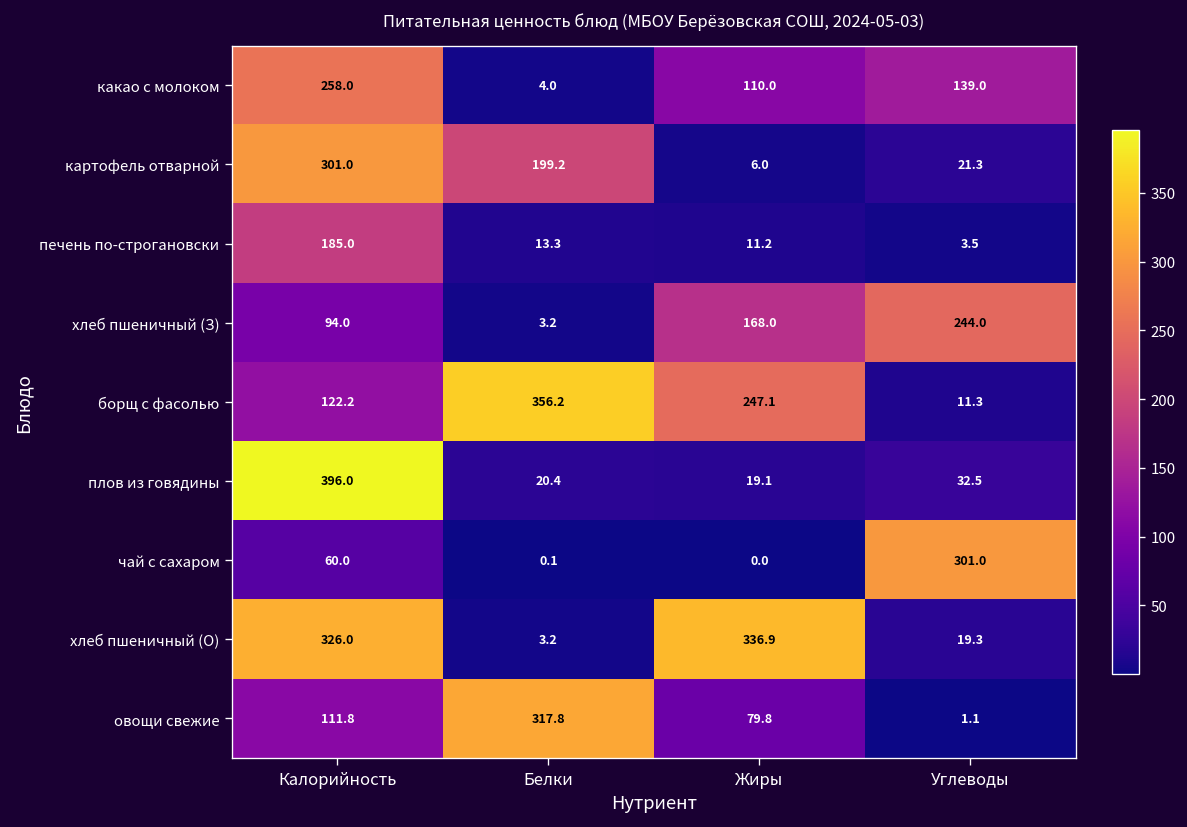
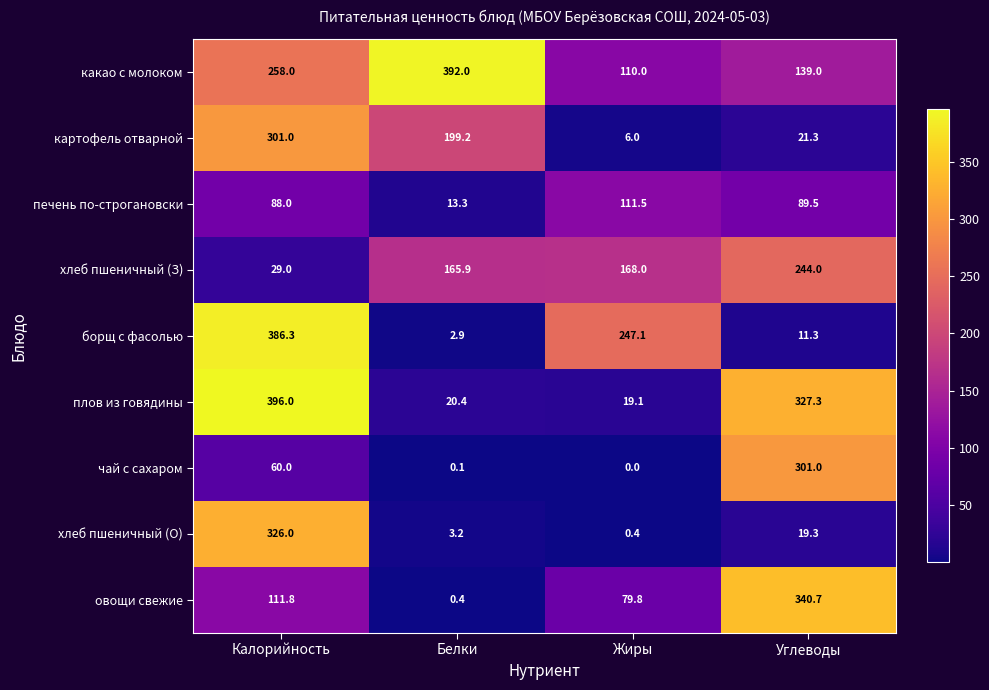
  {
    "какао с молоком": {
      "Калорийность": 258.0,
-     "Белки": 4.0,
+     "Белки": 392.0,
      "Жиры": 110.0,
      "Углеводы": 139.0
    },
    "картофель отварной": {
      "Калорийность": 301.0,
      "Белки": 199.2,
      "Жиры": 6.0,
      "Углеводы": 21.3
    },
    "печень по-строгановски": {
-     "Калорийность": 185.0,
+     "Калорийность": 88.0,
      "Белки": 13.3,
-     "Жиры": 11.2,
-     "Углеводы": 3.5
+     "Жиры": 111.5,
+     "Углеводы": 89.5
    },
    "хлеб пшеничный (З)": {
-     "Калорийность": 94.0,
-     "Белки": 3.2,
+     "Калорийность": 29.0,
+     "Белки": 165.9,
      "Жиры": 168.0,
      "Углеводы": 244.0
    },
    "борщ с фасолью": {
-     "Калорийность": 122.2,
-     "Белки": 356.2,
+     "Калорийность": 386.3,
+     "Белки": 2.9,
      "Жиры": 247.1,
      "Углеводы": 11.3
    },
    "плов из говядины": {
      "Калорийность": 396.0,
      "Белки": 20.4,
      "Жиры": 19.1,
-     "Углеводы": 32.5
+     "Углеводы": 327.3
    },
    "чай с сахаром": {
      "Калорийность": 60.0,
      "Белки": 0.1,
      "Жиры": 0.0,
      "Углеводы": 301.0
    },
    "хлеб пшеничный (О)": {
      "Калорийность": 326.0,
      "Белки": 3.2,
-     "Жиры": 336.9,
+     "Жиры": 0.4,
      "Углеводы": 19.3
    },
    "овощи свежие": {
      "Калорийность": 111.8,
-     "Белки": 317.8,
+     "Белки": 0.4,
      "Жиры": 79.8,
-     "Углеводы": 1.1
+     "Углеводы": 340.7
    }
  }
